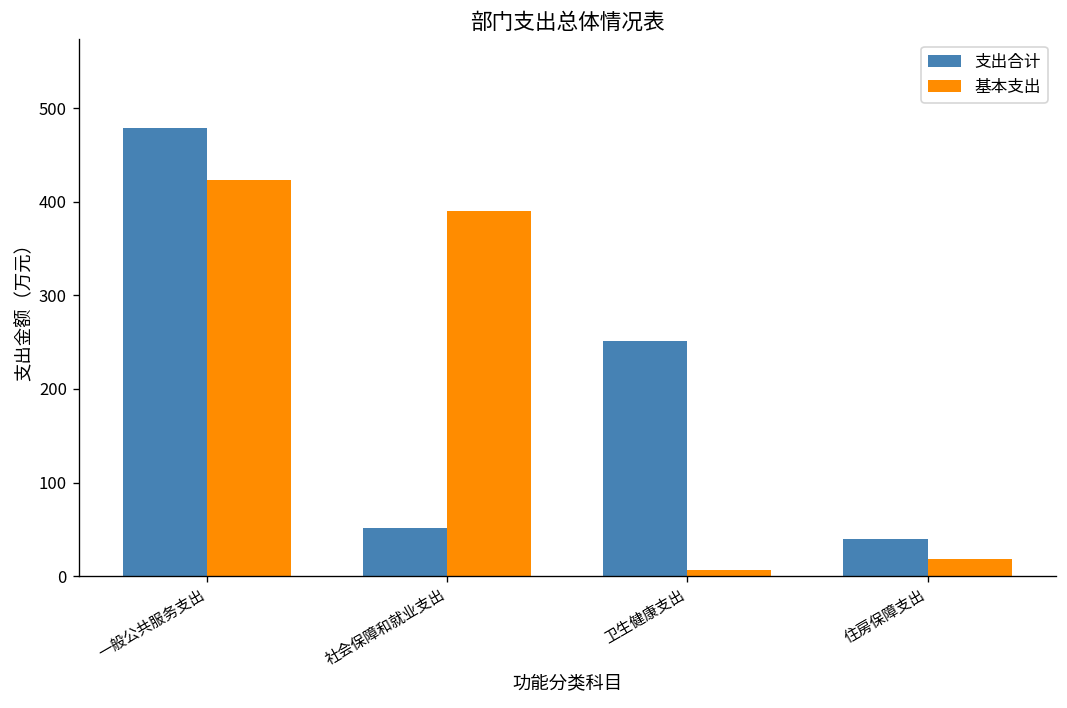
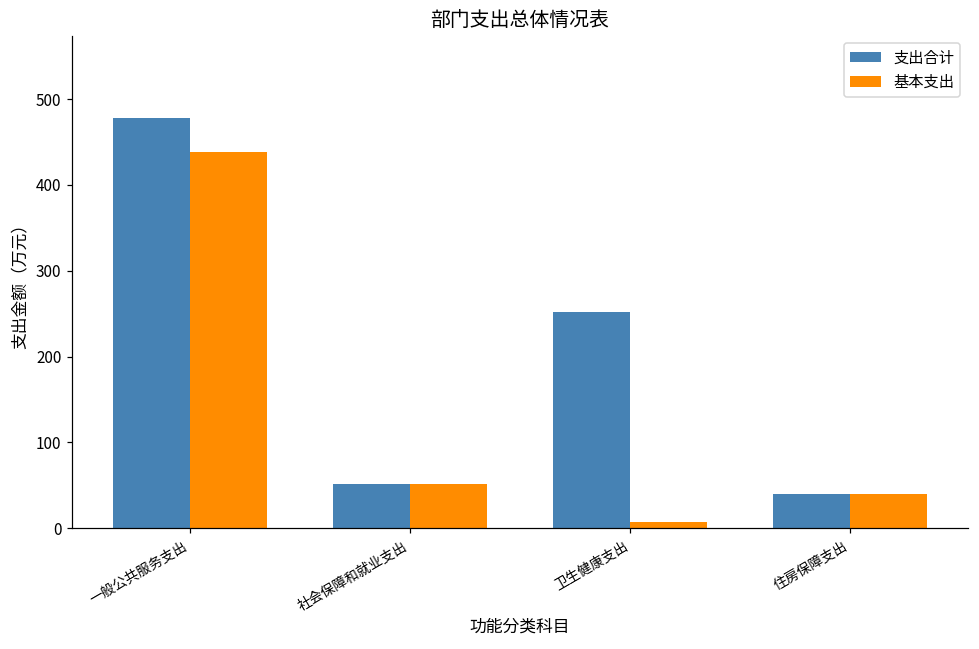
  {
    "支出合计": {
      "一般公共服务支出": 480,
      "社会保障和就业支出": 50,
      "卫生健康支出": 250,
      "住房保障支出": 40
    },
    "基本支出": {
-     "一般公共服务支出": 420,
-     "社会保障和就业支出": 390,
+     "一般公共服务支出": 440,
+     "社会保障和就业支出": 50,
      "卫生健康支出": 10,
-     "住房保障支出": 20
+     "住房保障支出": 40
    }
  }
